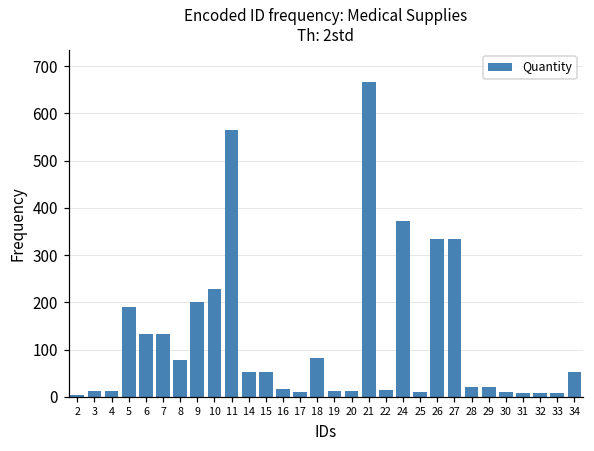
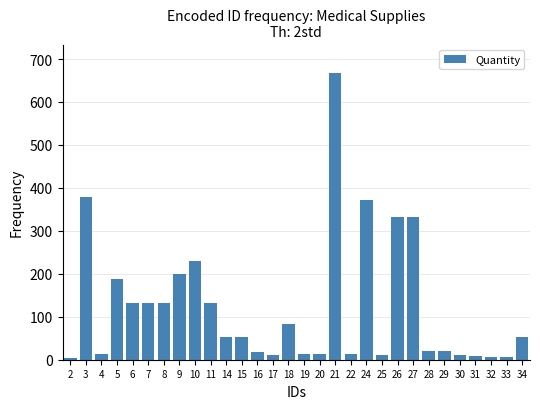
  {
-   "3": 10,
+   "3": 380,
    "4": 10,
    "5": 190,
    "6": 130,
    "7": 130,
-   "8": 80,
+   "8": 130,
    "9": 200,
    "10": 230,
-   "11": 570,
+   "11": 130,
    "14": 50,
    "15": 50,
    "16": 20,
    "17": 10,
    "18": 80,
    "19": 10,
    "20": 10,
    "21": 670,
    "22": 10,
    "24": 370,
    "25": 10,
    "26": 330,
    "27": 330,
    "28": 20,
    "29": 20,
    "30": 10,
    "31": 10,
    "32": 10,
    "33": 10,
    "34": 50
  }
